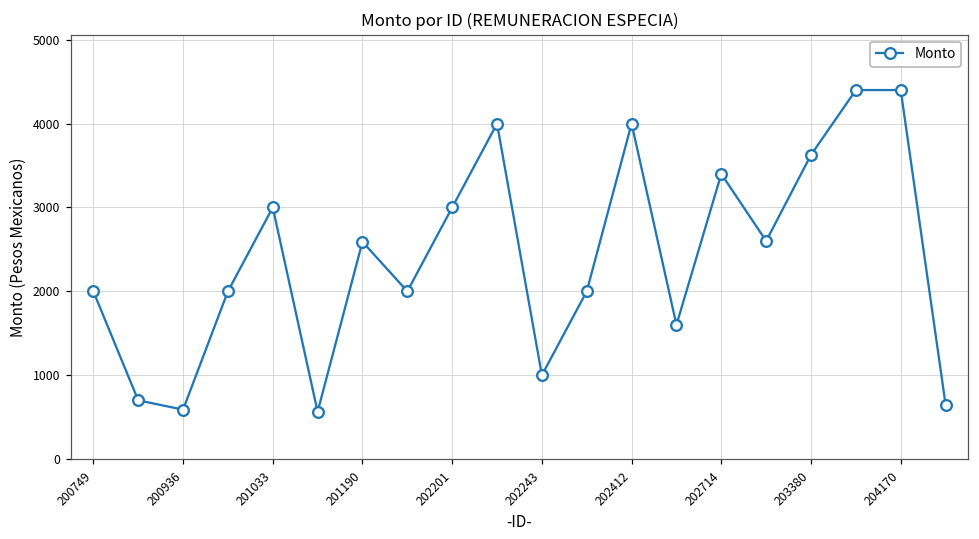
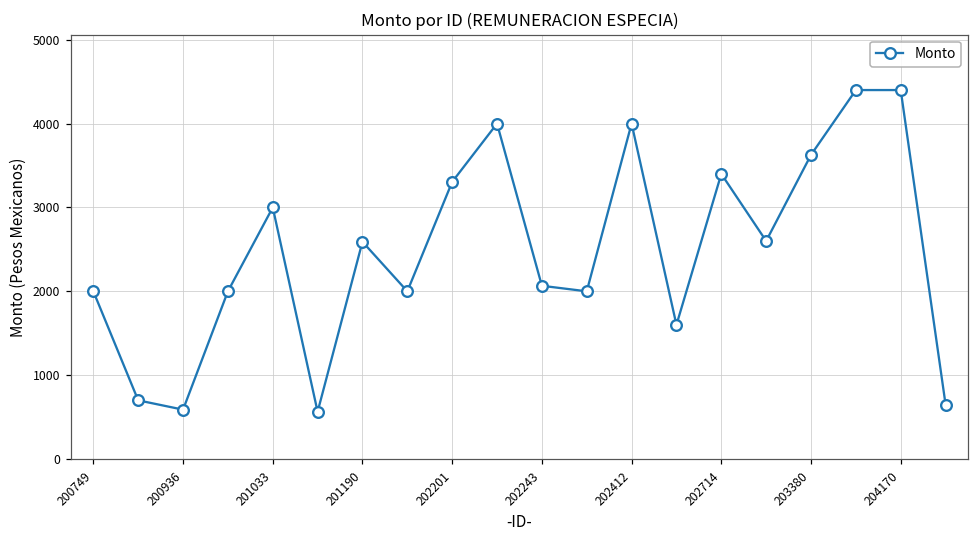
  {
    "200749": 2000,
    "200936": 600,
    "201033": 3000,
    "201190": 2600,
-   "202201": 3000,
-   "202243": 1000,
+   "202201": 3300,
+   "202243": 2100,
    "202412": 4000,
    "202714": 3400,
    "203380": 3600,
    "204170": 4400
  }
